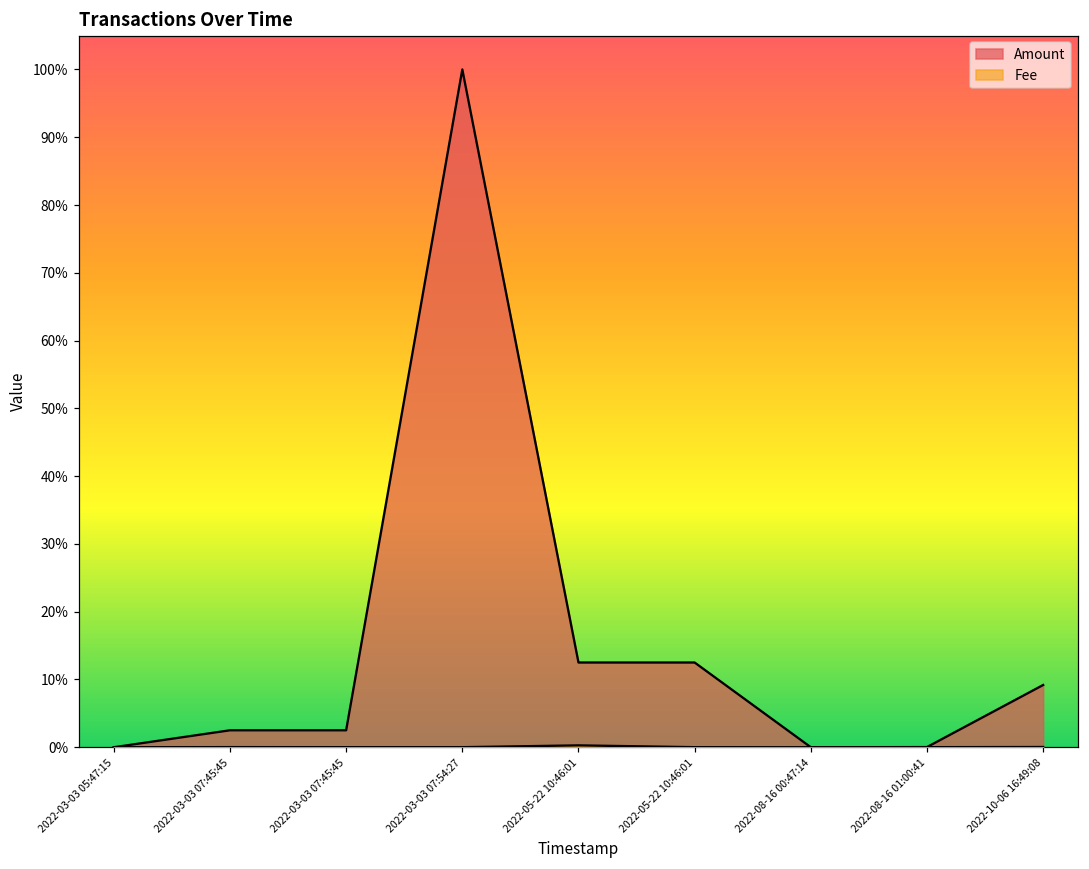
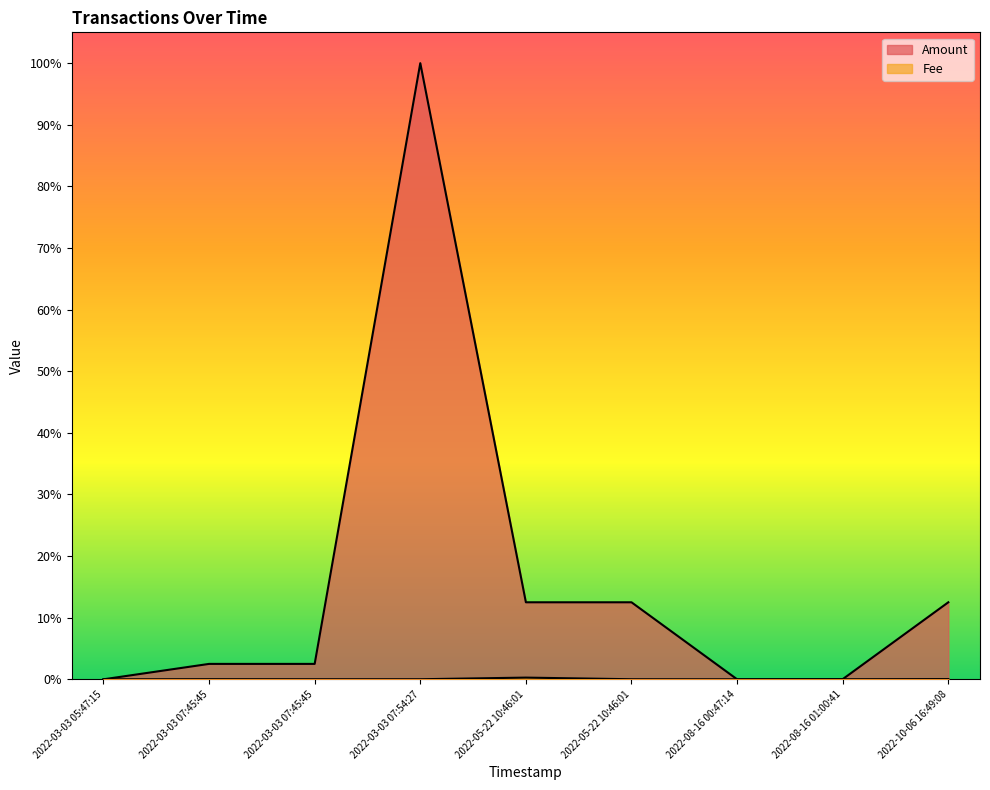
  {
    "Amount": {
      "2022-03-03 07:54:27": "100%",
-     "2022-10-06 16:49:08": "9%"
+     "2022-10-06 16:49:08": "13%"
    },
    "Fee": {
      "2022-03-03 07:54:27": "0%",
      "2022-10-06 16:49:08": "0%"
    }
  }
